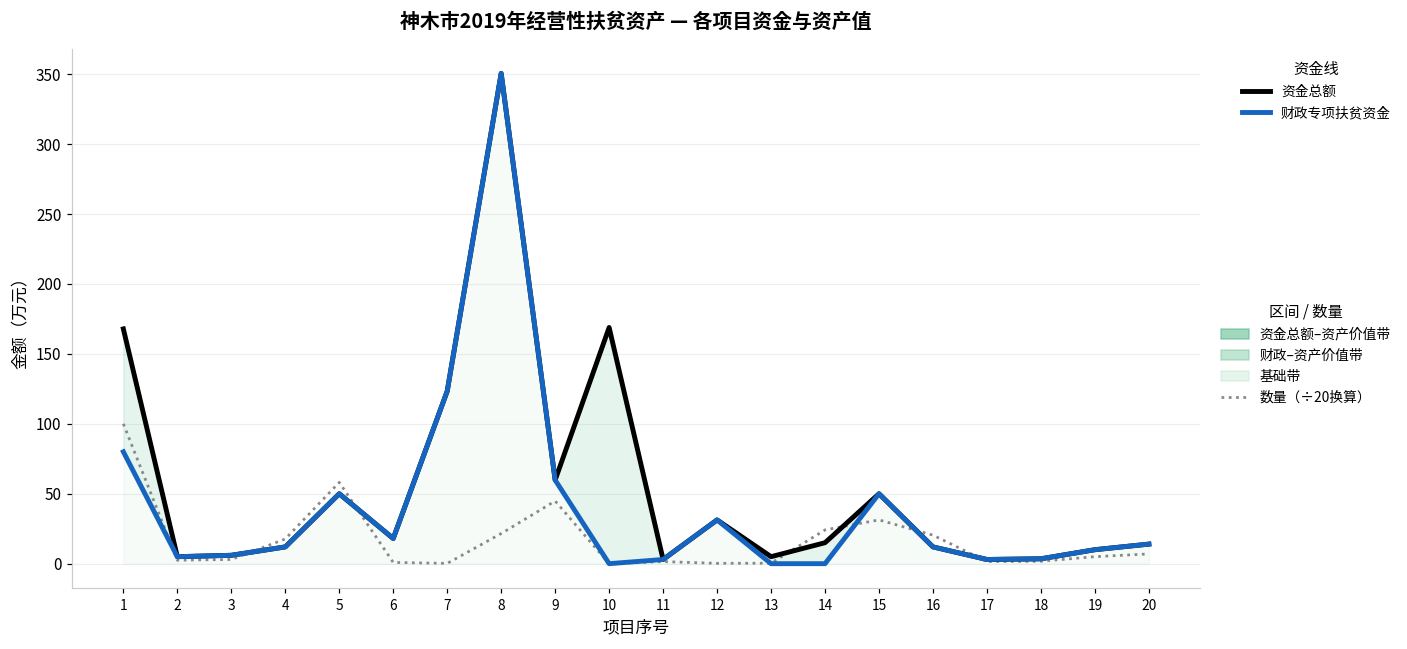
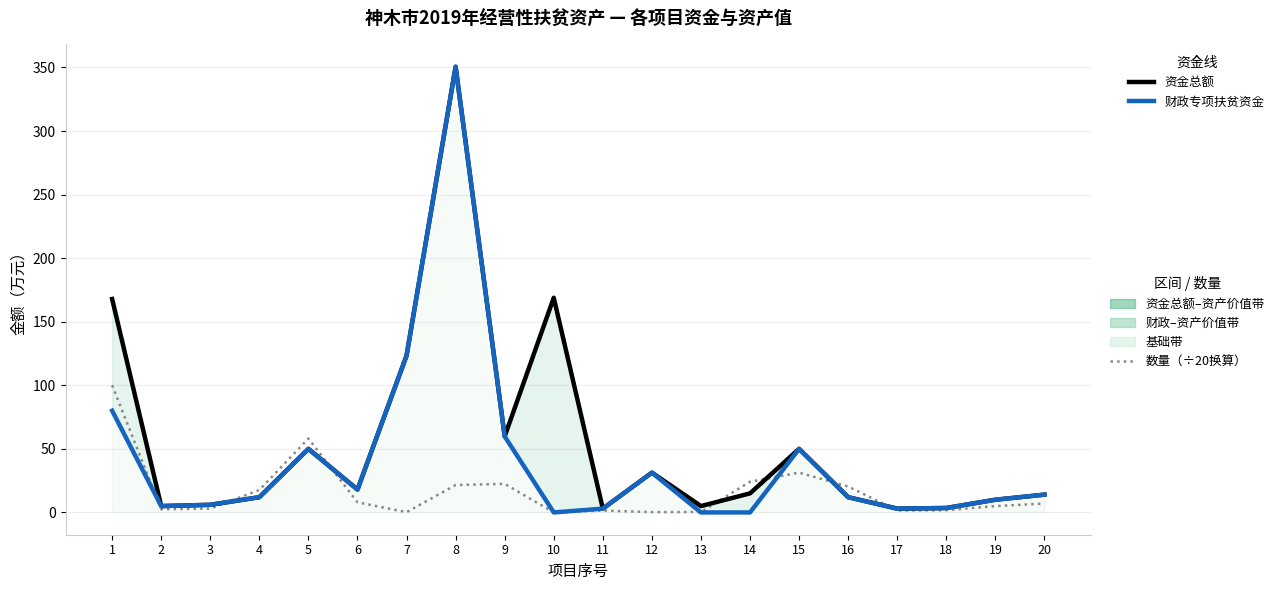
  {
    "数量（÷20换算）": {
      "1": 100,
      "2": 3,
      "3": 3,
      "4": 18,
      "5": 58,
-     "6": 1,
+     "6": 8,
      "7": 0,
      "8": 22,
-     "9": 45,
+     "9": 23,
      "12": 0,
      "14": 24,
      "15": 31,
      "16": 20,
      "19": 5,
      "20": 7
    }
  }
